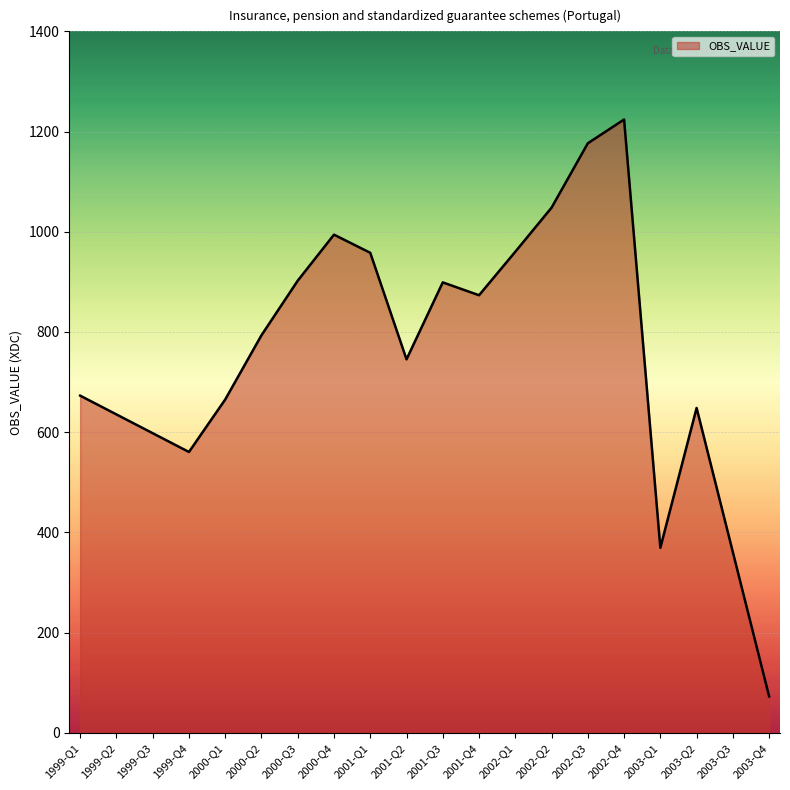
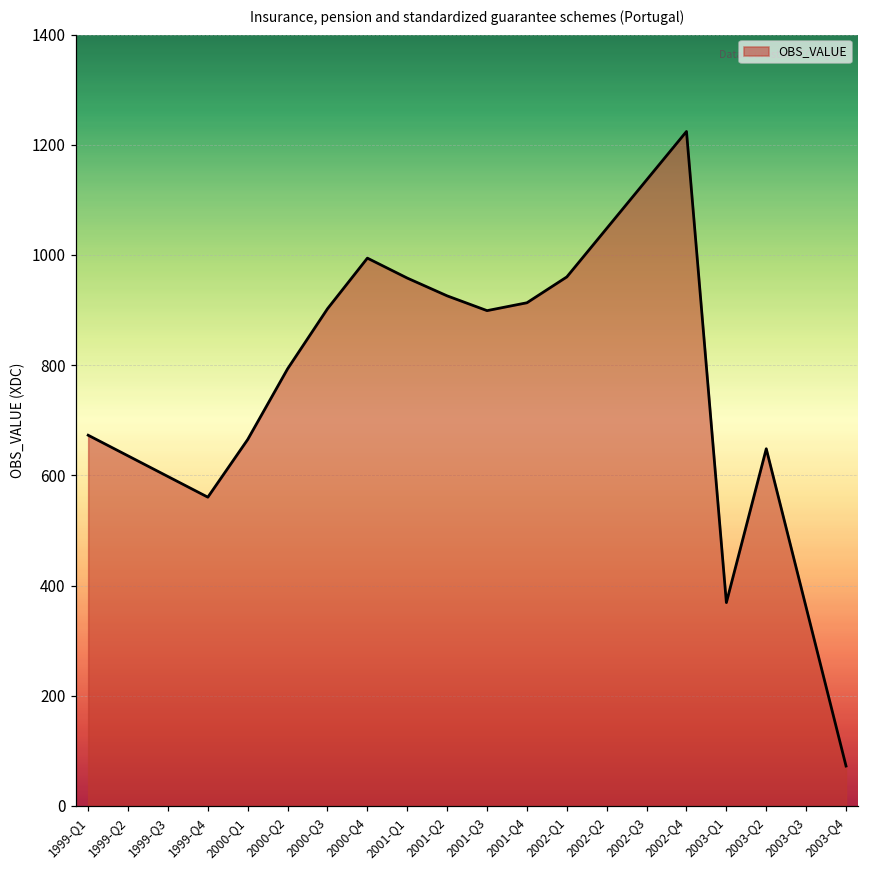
  {
    "1999-Q1": 670,
    "1999-Q2": 640,
    "1999-Q3": 600,
    "1999-Q4": 560,
    "2000-Q1": 670,
    "2000-Q2": 790,
    "2000-Q3": 900,
    "2000-Q4": 990,
    "2001-Q1": 960,
-   "2001-Q2": 750,
+   "2001-Q2": 930,
    "2001-Q3": 900,
-   "2001-Q4": 870,
+   "2001-Q4": 910,
    "2002-Q1": 960,
    "2002-Q2": 1050,
-   "2002-Q3": 1180,
+   "2002-Q3": 1140,
    "2002-Q4": 1220,
    "2003-Q1": 370,
    "2003-Q2": 650,
    "2003-Q3": 360,
    "2003-Q4": 70
  }
